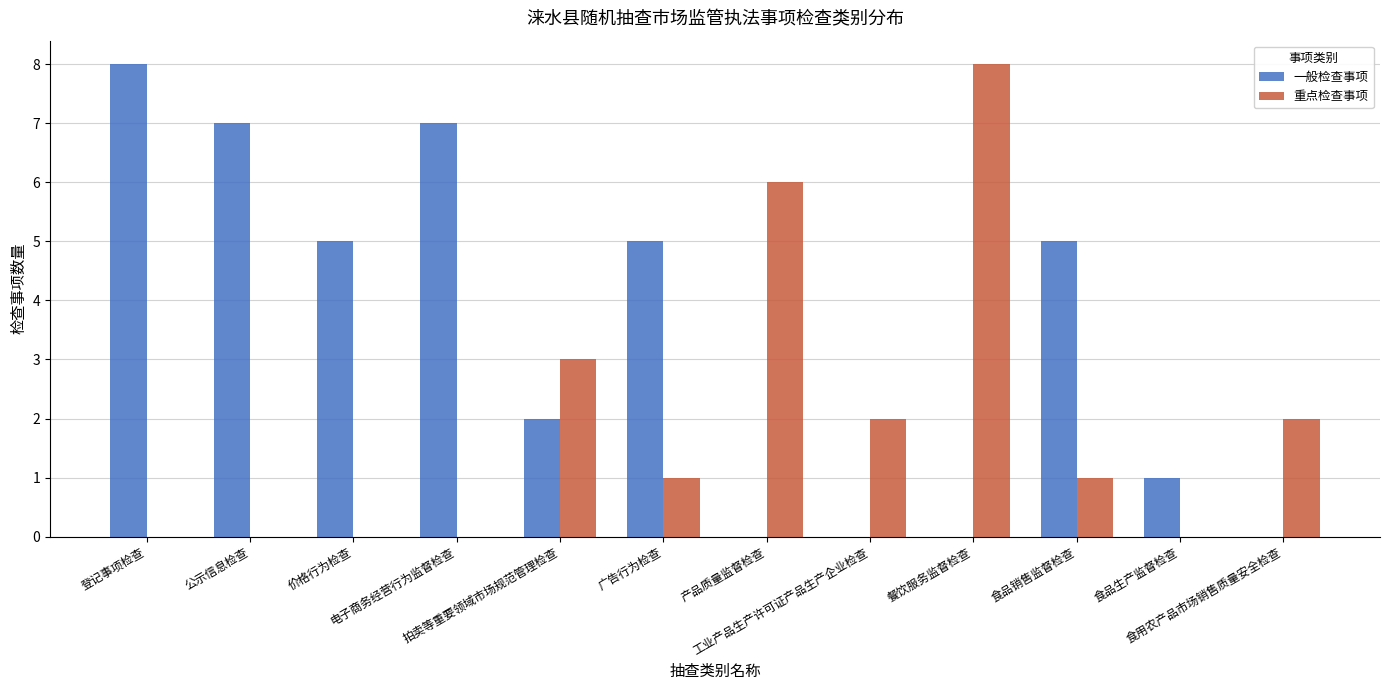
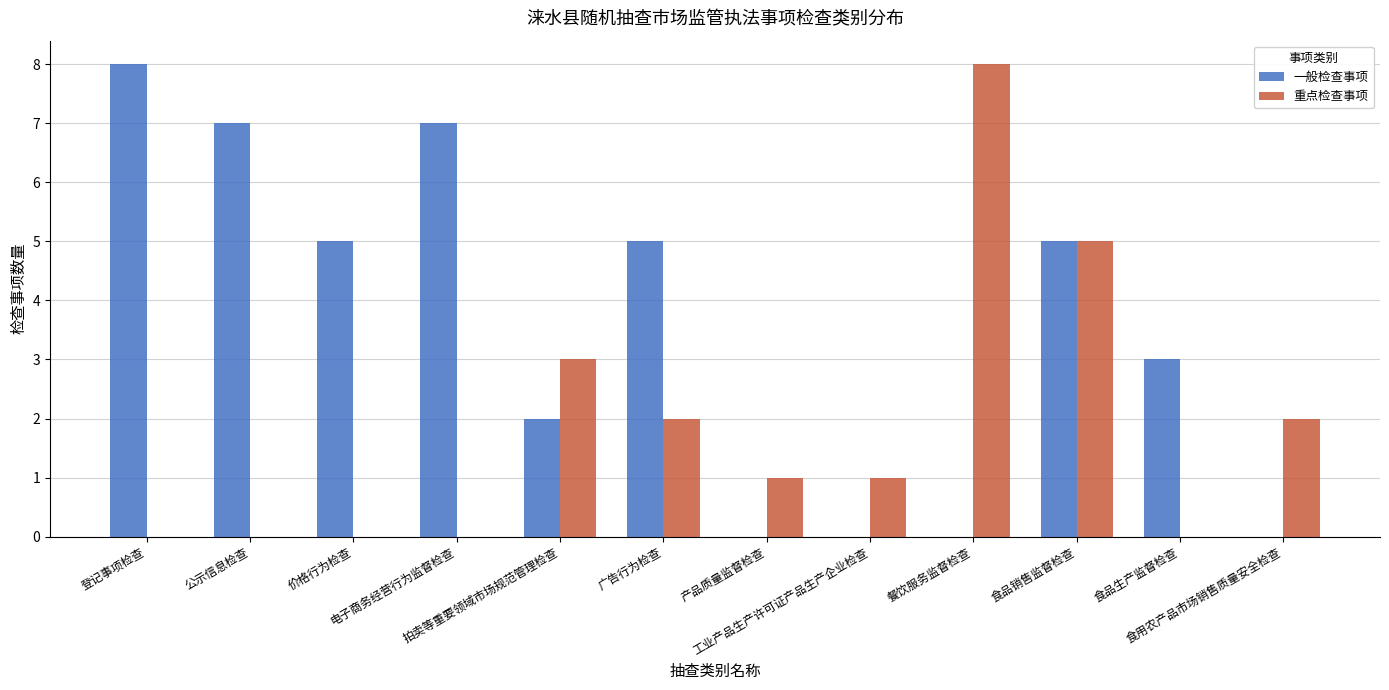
  {
    "一般检查事项": {
      "登记事项检查": 8,
      "公示信息检查": 7,
      "价格行为检查": 5,
      "电子商务经营行为监督检查": 7,
      "拍卖等重要领域市场规范管理检查": 2,
      "广告行为检查": 5,
      "产品质量监督检查": 0,
      "工业产品生产许可证产品生产企业检查": 0,
      "餐饮服务监督检查": 0,
      "食品销售监督检查": 5,
-     "食品生产监督检查": 1,
+     "食品生产监督检查": 3,
      "食用农产品市场销售质量安全检查": 0
    },
    "重点检查事项": {
      "登记事项检查": 0,
      "公示信息检查": 0,
      "价格行为检查": 0,
      "电子商务经营行为监督检查": 0,
      "拍卖等重要领域市场规范管理检查": 3,
-     "广告行为检查": 1,
-     "产品质量监督检查": 6,
-     "工业产品生产许可证产品生产企业检查": 2,
+     "广告行为检查": 2,
+     "产品质量监督检查": 1,
+     "工业产品生产许可证产品生产企业检查": 1,
      "餐饮服务监督检查": 8,
-     "食品销售监督检查": 1,
+     "食品销售监督检查": 5,
      "食品生产监督检查": 0,
      "食用农产品市场销售质量安全检查": 2
    }
  }
